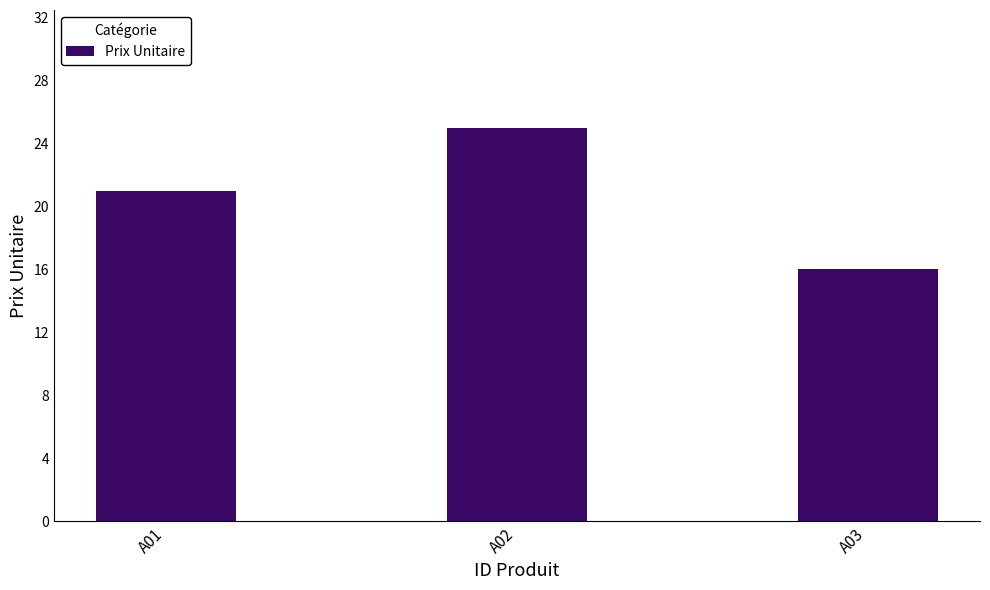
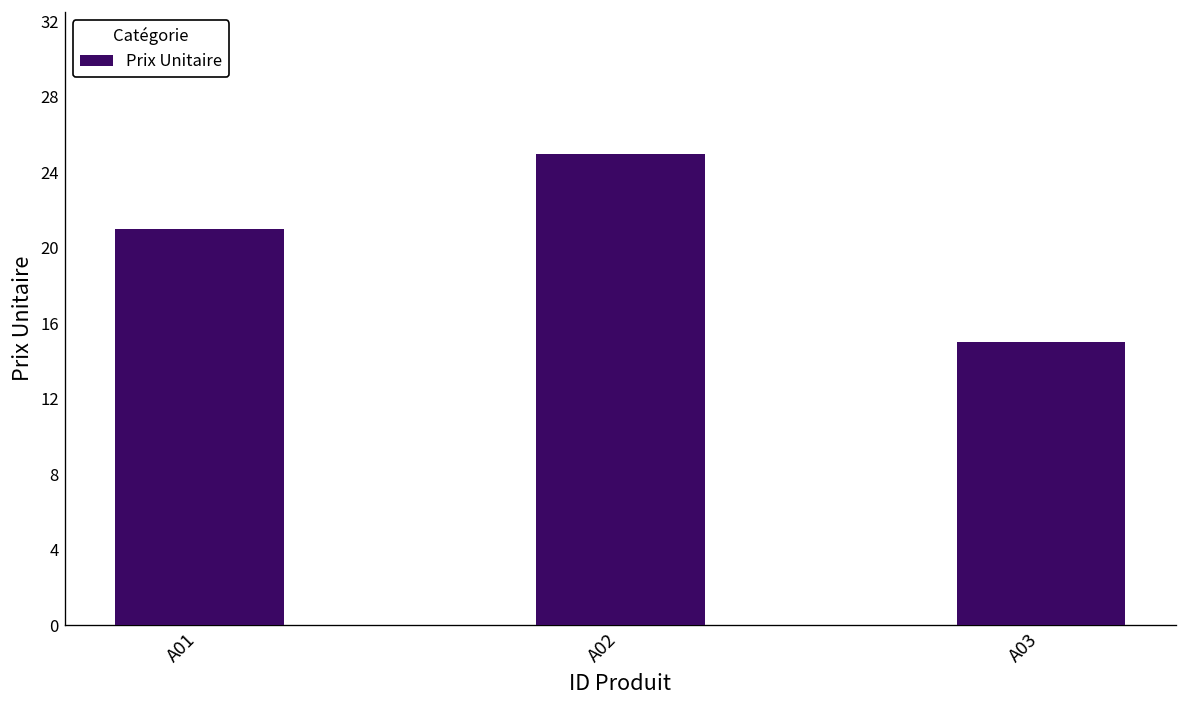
  {
    "A01": 21,
    "A02": 25,
-   "A03": 16
+   "A03": 15
  }
